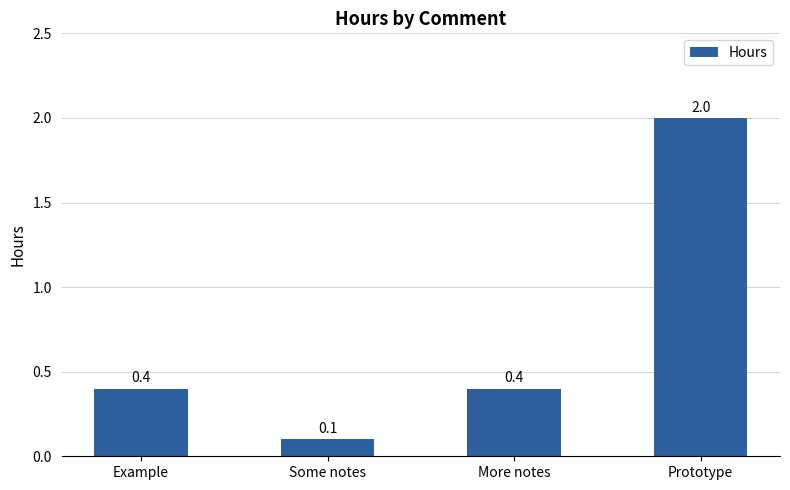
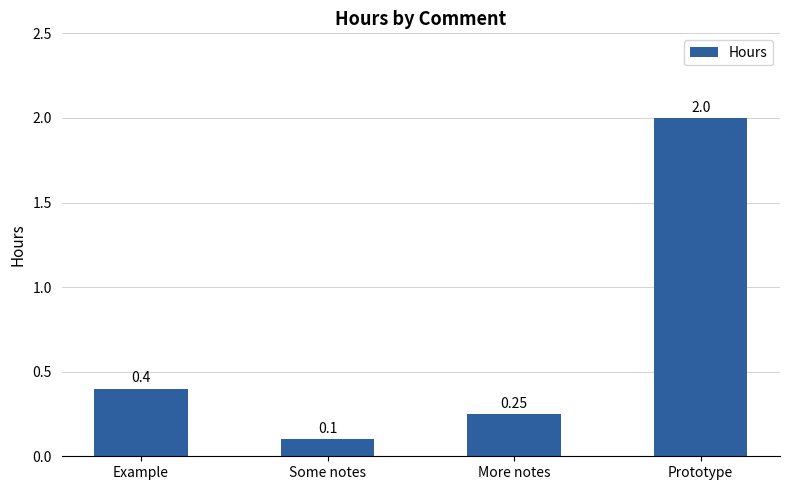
  {
    "Example": 0.4,
    "Some notes": 0.1,
-   "More notes": 0.4,
+   "More notes": 0.25,
    "Prototype": 2.0
  }
